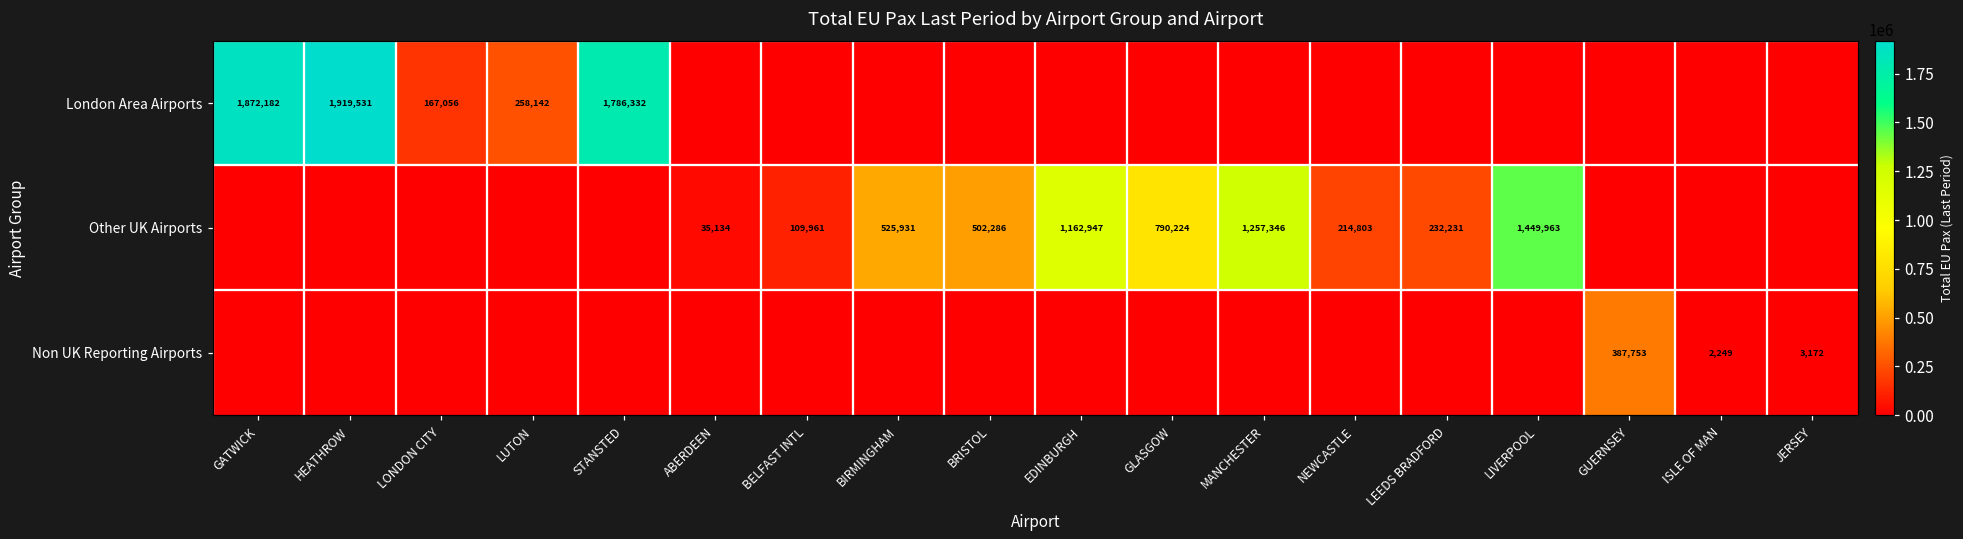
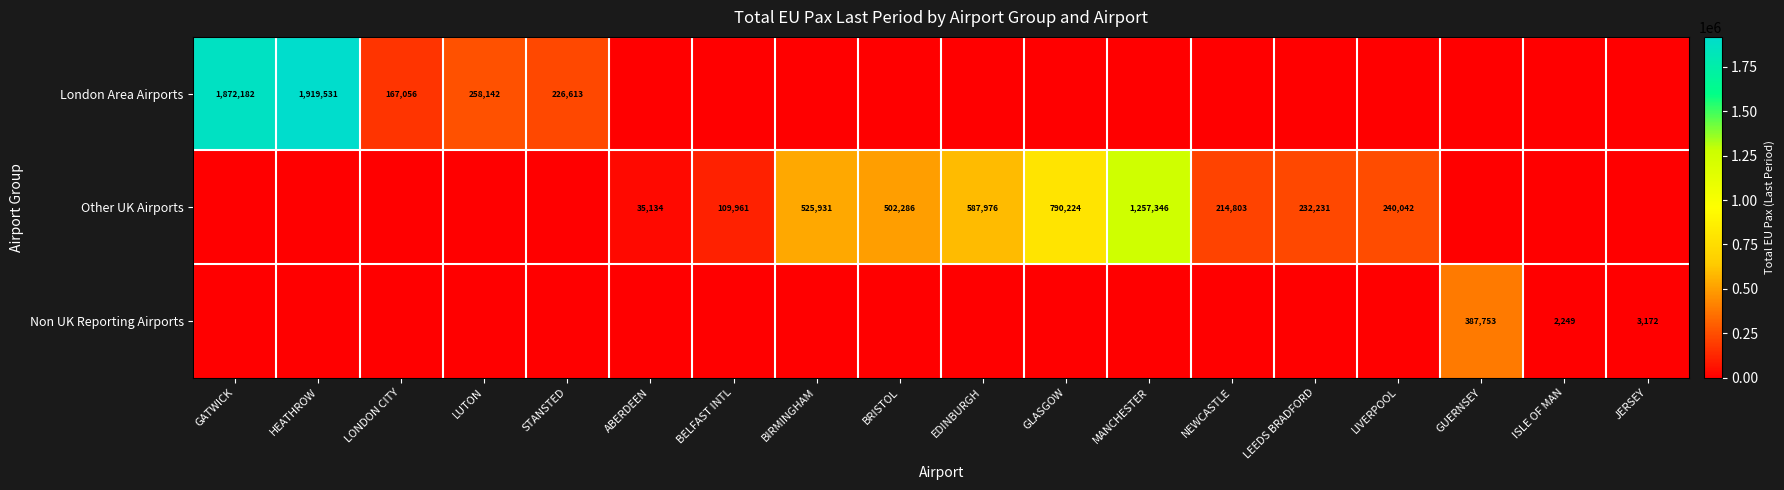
  {
    "London Area Airports": {
      "GATWICK": "1,872,182",
      "HEATHROW": "1,919,531",
      "LONDON CITY": "167,056",
      "LUTON": "258,142",
-     "STANSTED": "1,786,332"
+     "STANSTED": "226,613"
    },
    "Other UK Airports": {
      "ABERDEEN": "35,134",
      "BELFAST INTL": "109,961",
      "BIRMINGHAM": "525,931",
      "BRISTOL": "502,286",
-     "EDINBURGH": "1,162,947",
+     "EDINBURGH": "587,976",
      "GLASGOW": "790,224",
      "MANCHESTER": "1,257,346",
      "NEWCASTLE": "214,803",
      "LEEDS BRADFORD": "232,231",
-     "LIVERPOOL": "1,449,963"
+     "LIVERPOOL": "240,042"
    },
    "Non UK Reporting Airports": {
      "GUERNSEY": "387,753",
      "ISLE OF MAN": "2,249",
      "JERSEY": "3,172"
    }
  }
